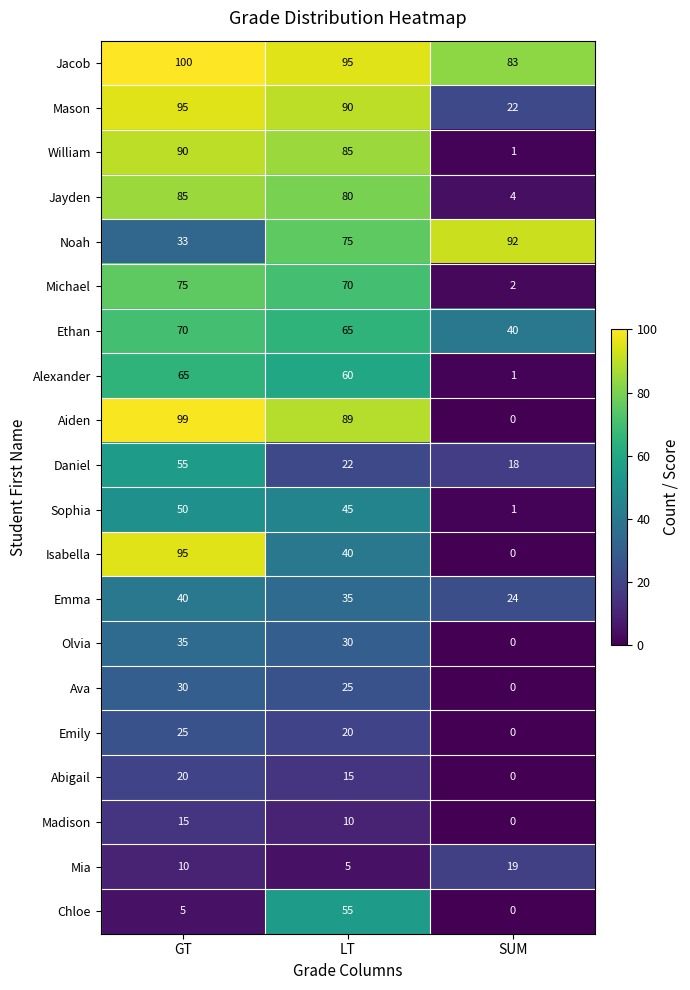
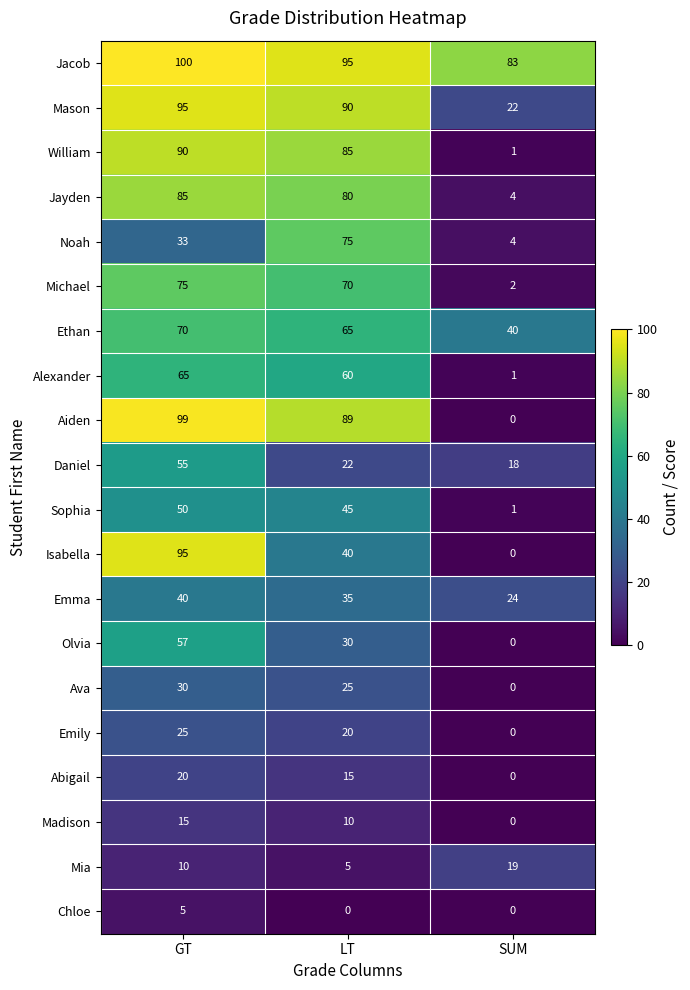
  {
    "Jacob": {
      "GT": 100,
      "LT": 95,
      "SUM": 83
    },
    "Mason": {
      "GT": 95,
      "LT": 90,
      "SUM": 22
    },
    "William": {
      "GT": 90,
      "LT": 85,
      "SUM": 1
    },
    "Jayden": {
      "GT": 85,
      "LT": 80,
      "SUM": 4
    },
    "Noah": {
      "GT": 33,
      "LT": 75,
-     "SUM": 92
+     "SUM": 4
    },
    "Michael": {
      "GT": 75,
      "LT": 70,
      "SUM": 2
    },
    "Ethan": {
      "GT": 70,
      "LT": 65,
      "SUM": 40
    },
    "Alexander": {
      "GT": 65,
      "LT": 60,
      "SUM": 1
    },
    "Aiden": {
      "GT": 99,
      "LT": 89,
      "SUM": 0
    },
    "Daniel": {
      "GT": 55,
      "LT": 22,
      "SUM": 18
    },
    "Sophia": {
      "GT": 50,
      "LT": 45,
      "SUM": 1
    },
    "Isabella": {
      "GT": 95,
      "LT": 40,
      "SUM": 0
    },
    "Emma": {
      "GT": 40,
      "LT": 35,
      "SUM": 24
    },
    "Olvia": {
-     "GT": 35,
+     "GT": 57,
      "LT": 30,
      "SUM": 0
    },
    "Ava": {
      "GT": 30,
      "LT": 25,
      "SUM": 0
    },
    "Emily": {
      "GT": 25,
      "LT": 20,
      "SUM": 0
    },
    "Abigail": {
      "GT": 20,
      "LT": 15,
      "SUM": 0
    },
    "Madison": {
      "GT": 15,
      "LT": 10,
      "SUM": 0
    },
    "Mia": {
      "GT": 10,
      "LT": 5,
      "SUM": 19
    },
    "Chloe": {
      "GT": 5,
-     "LT": 55,
+     "LT": 0,
      "SUM": 0
    }
  }
